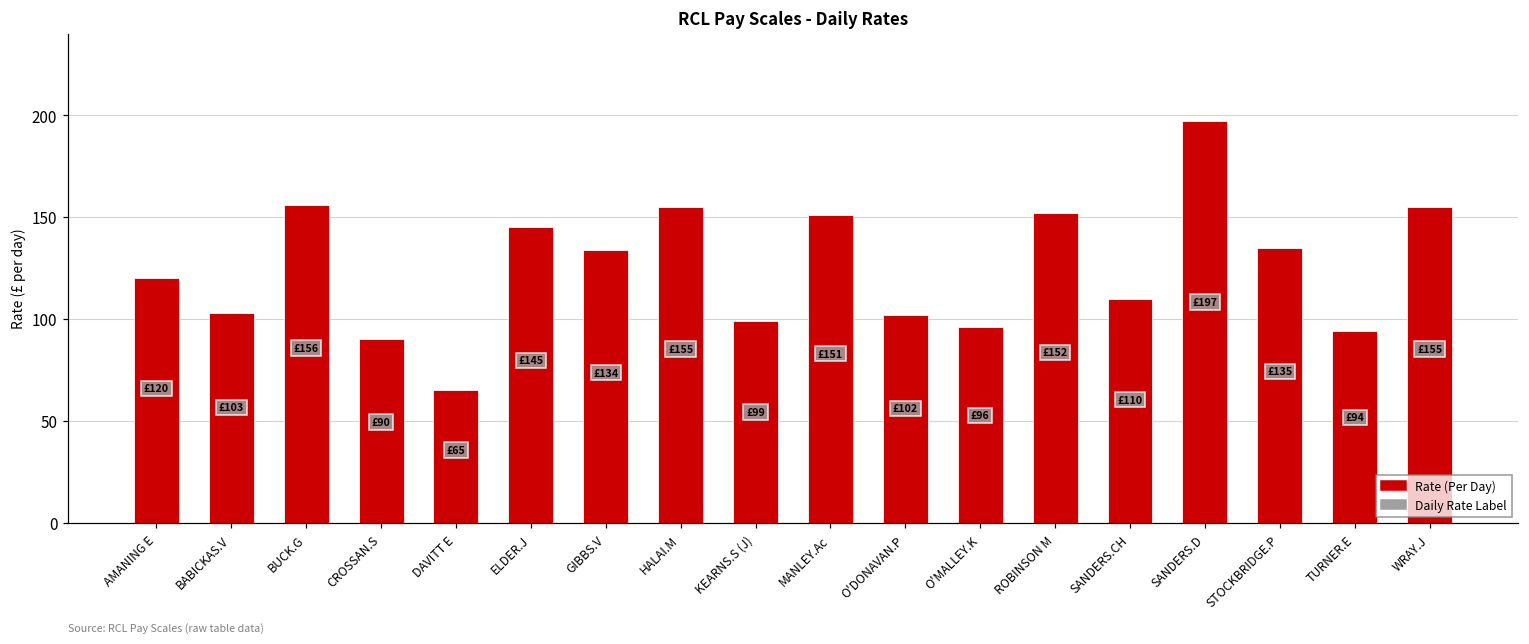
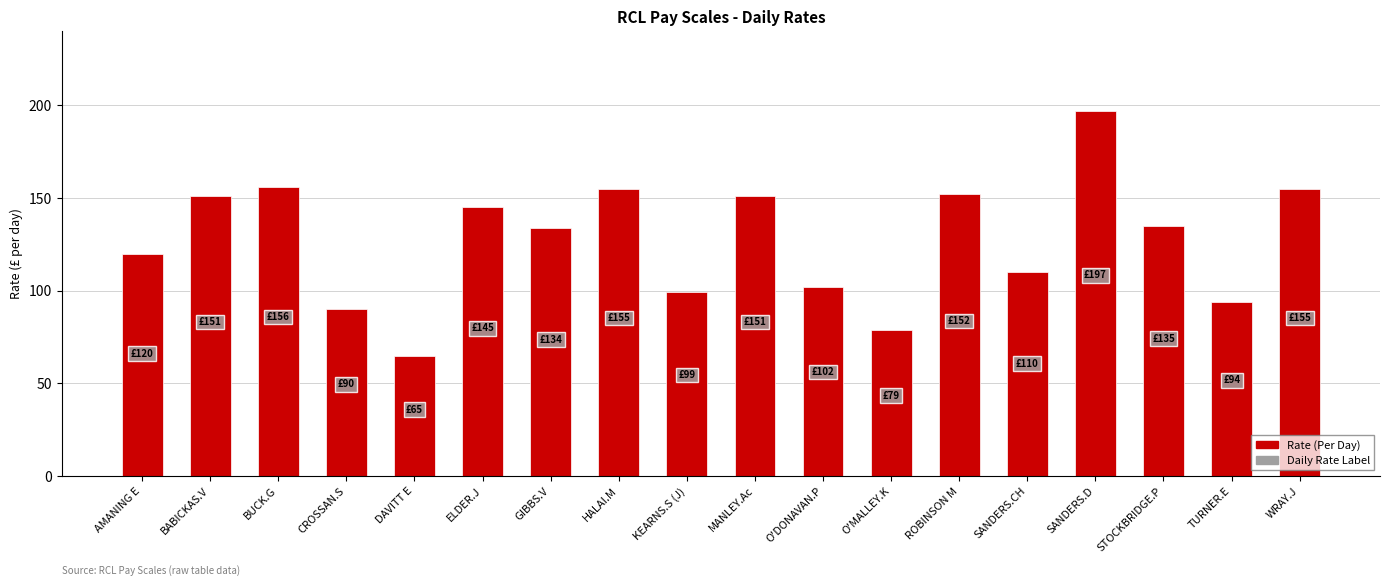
  {
-   "BABICKAS.V": "£103",
-   "O'MALLEY.K": "£96"
+   "BABICKAS.V": "£151",
+   "O'MALLEY.K": "£79"
  }
